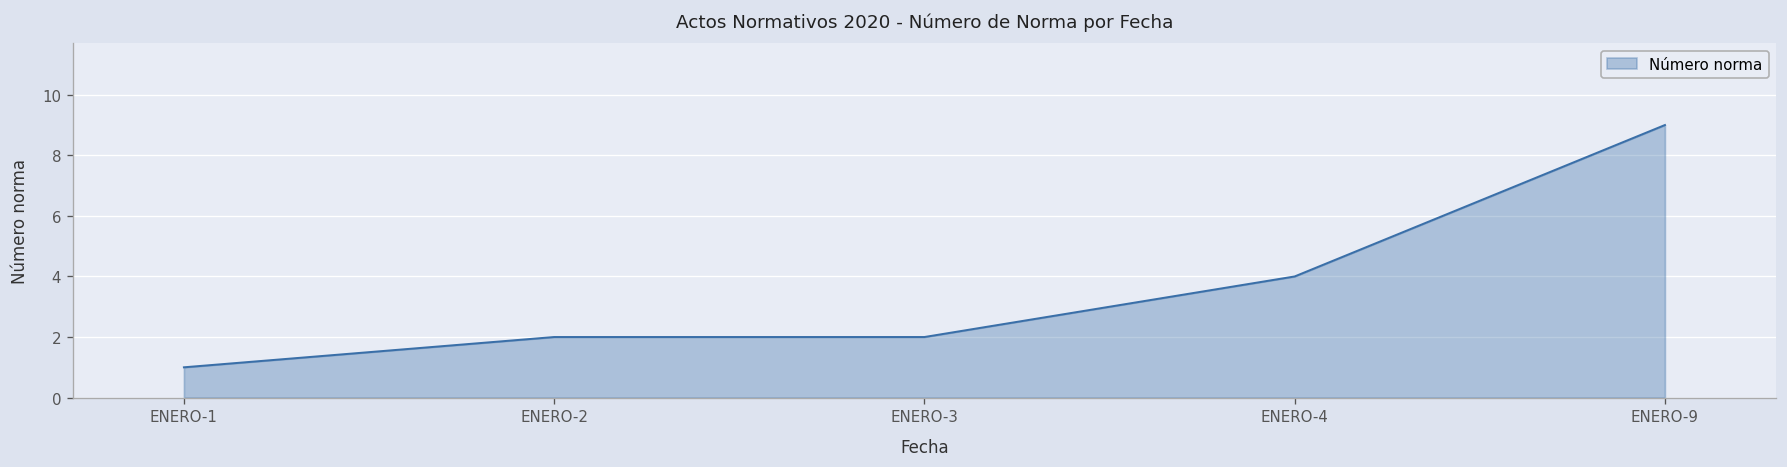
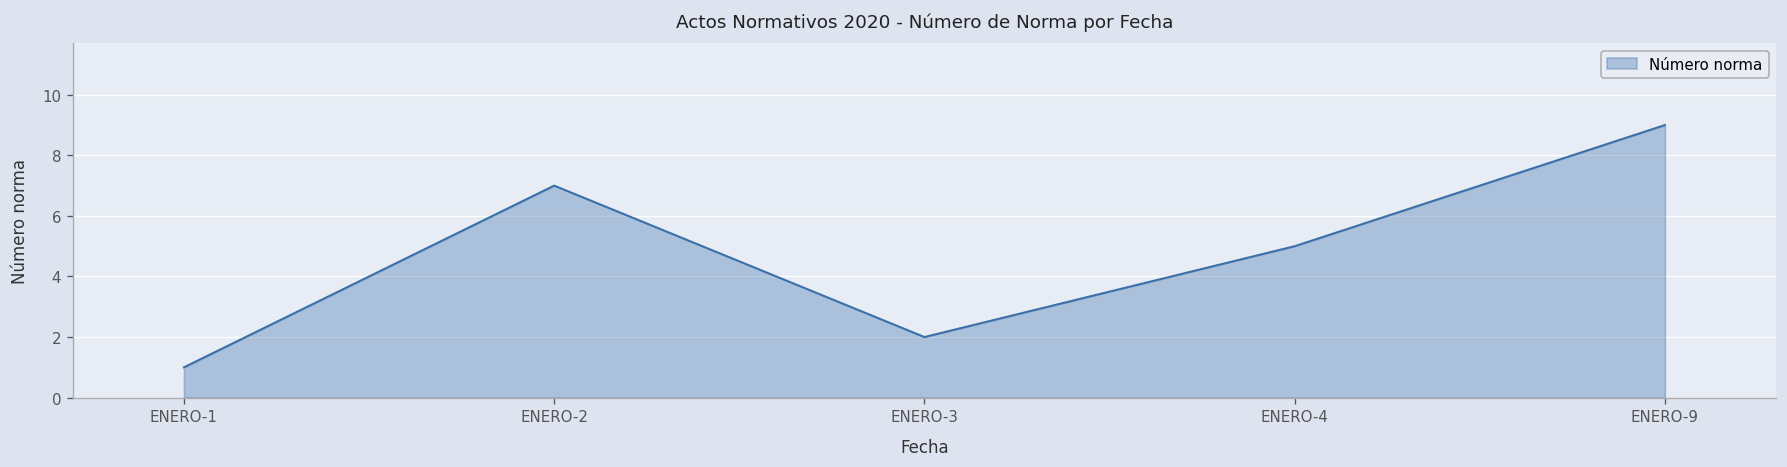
  {
    "ENERO-1": 1,
-   "ENERO-2": 2,
+   "ENERO-2": 7,
    "ENERO-3": 2,
-   "ENERO-4": 4,
+   "ENERO-4": 5,
    "ENERO-9": 9
  }
